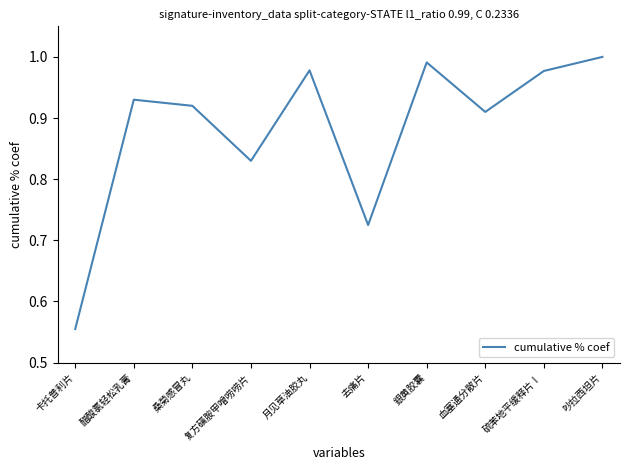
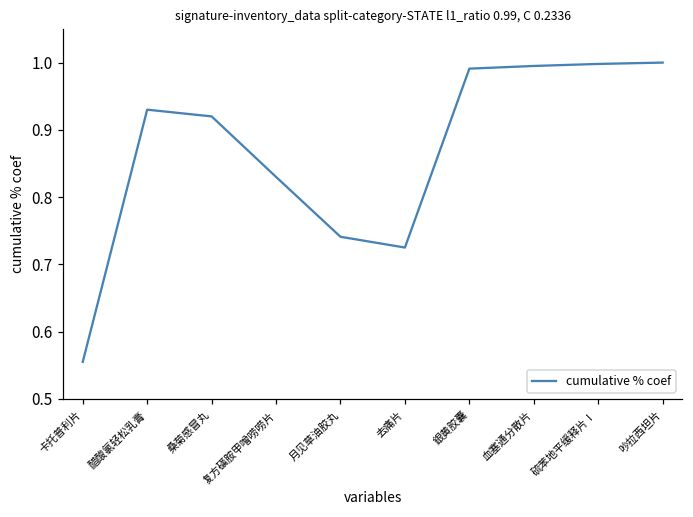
  {
    "卡托普利片": 0.56,
    "醋酸氯轻松乳膏": 0.93,
    "桑菊感冒丸": 0.92,
    "复方磺胺甲噌唠唠片": 0.83,
-   "月见草油胶丸": 0.98,
+   "月见草油胶丸": 0.74,
    "去痛片": 0.73,
    "銀黄胶囊": 0.99,
-   "血塞通分散片": 0.91,
-   "硫苯地平缓释片Ⅰ": 0.98,
+   "血塞通分散片": 1.00,
+   "硫苯地平缓释片Ⅰ": 1.00,
    "吵拉西坦片": 1.00
  }
